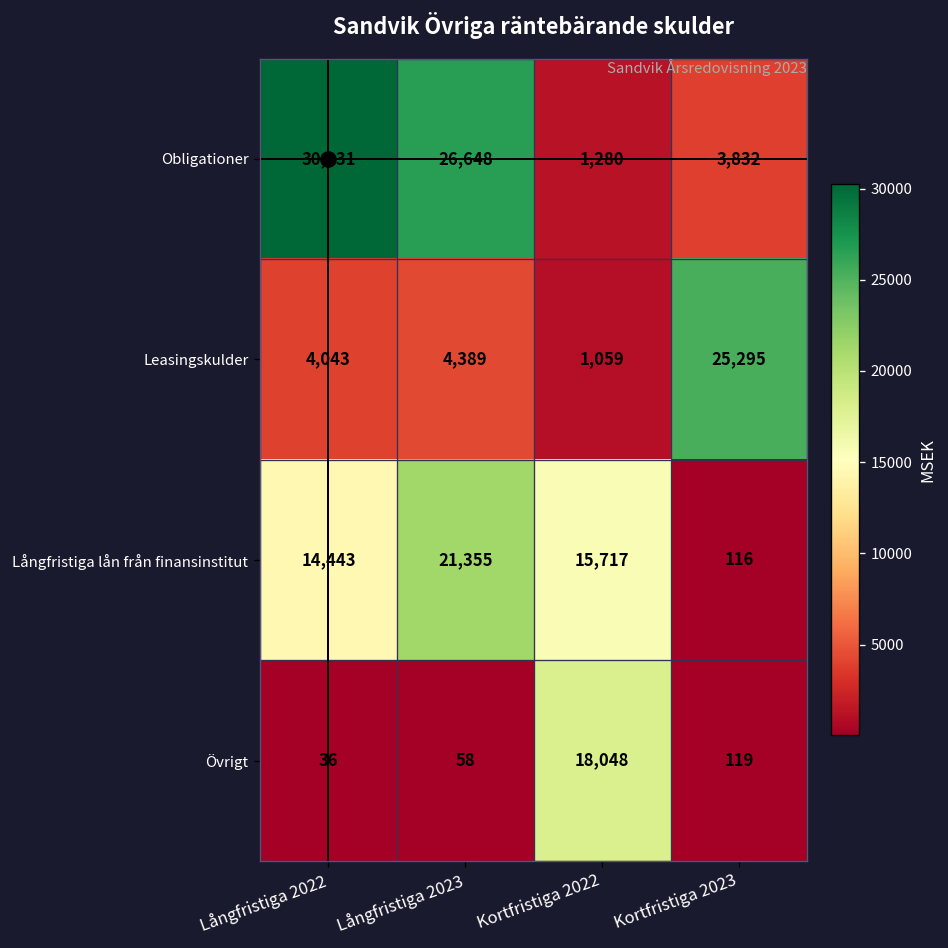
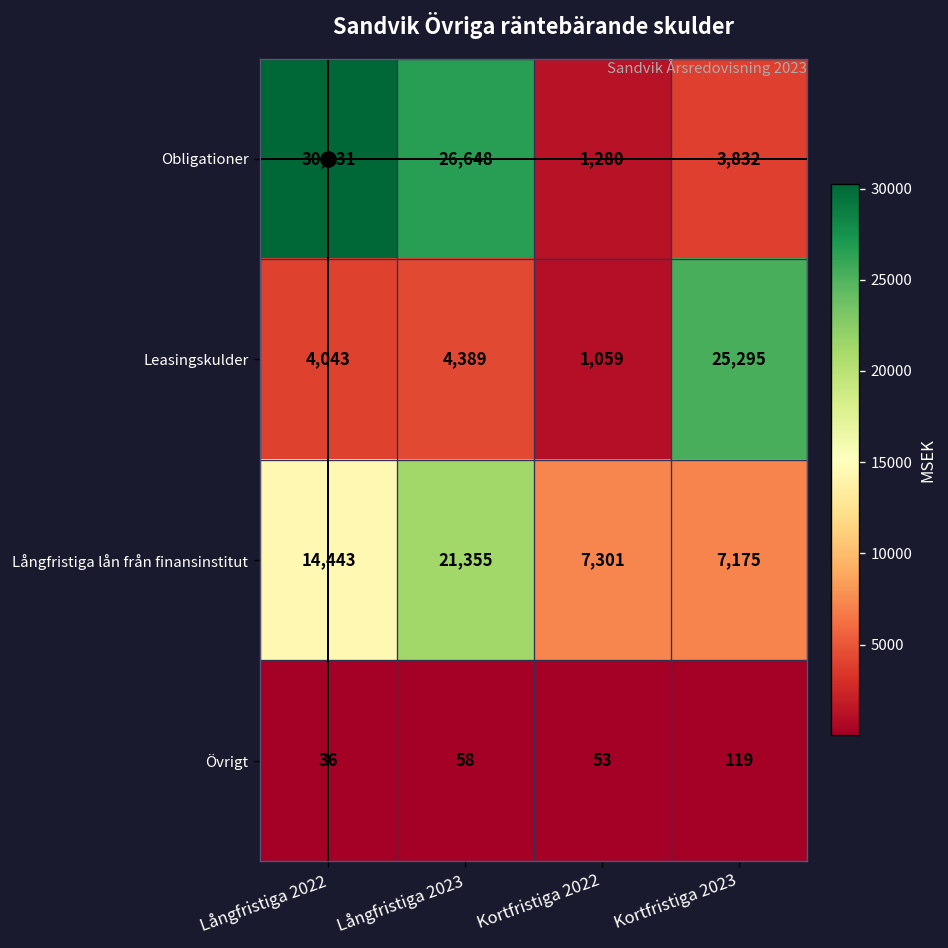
  {
    "Obligationer": {
      "Långfristiga 2023": "26,648",
      "Kortfristiga 2022": "1,280"
    },
    "Leasingskulder": {
      "Långfristiga 2022": "4,043",
      "Långfristiga 2023": "4,389",
      "Kortfristiga 2022": "1,059",
      "Kortfristiga 2023": "25,295"
    },
    "Långfristiga lån från finansinstitut": {
      "Långfristiga 2022": "14,443",
      "Långfristiga 2023": "21,355",
-     "Kortfristiga 2022": "15,717",
-     "Kortfristiga 2023": "116"
+     "Kortfristiga 2022": "7,301",
+     "Kortfristiga 2023": "7,175"
    },
    "Övrigt": {
      "Långfristiga 2022": "36",
      "Långfristiga 2023": "58",
-     "Kortfristiga 2022": "18,048",
+     "Kortfristiga 2022": "53",
      "Kortfristiga 2023": "119"
    }
  }
